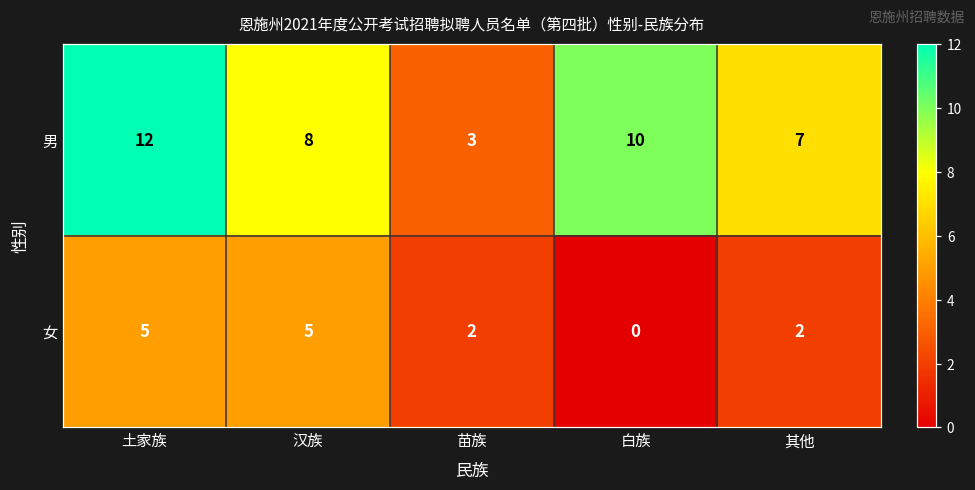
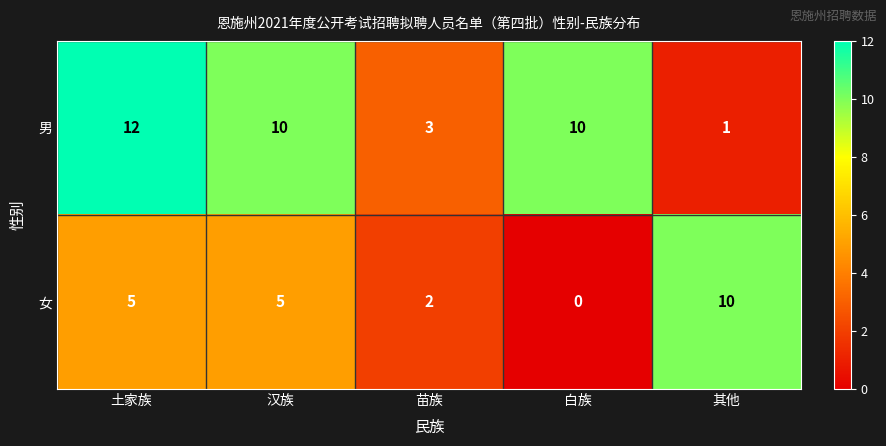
  {
    "男": {
      "土家族": 12,
-     "汉族": 8,
+     "汉族": 10,
      "苗族": 3,
      "白族": 10,
-     "其他": 7
+     "其他": 1
    },
    "女": {
      "土家族": 5,
      "汉族": 5,
      "苗族": 2,
      "白族": 0,
-     "其他": 2
+     "其他": 10
    }
  }
